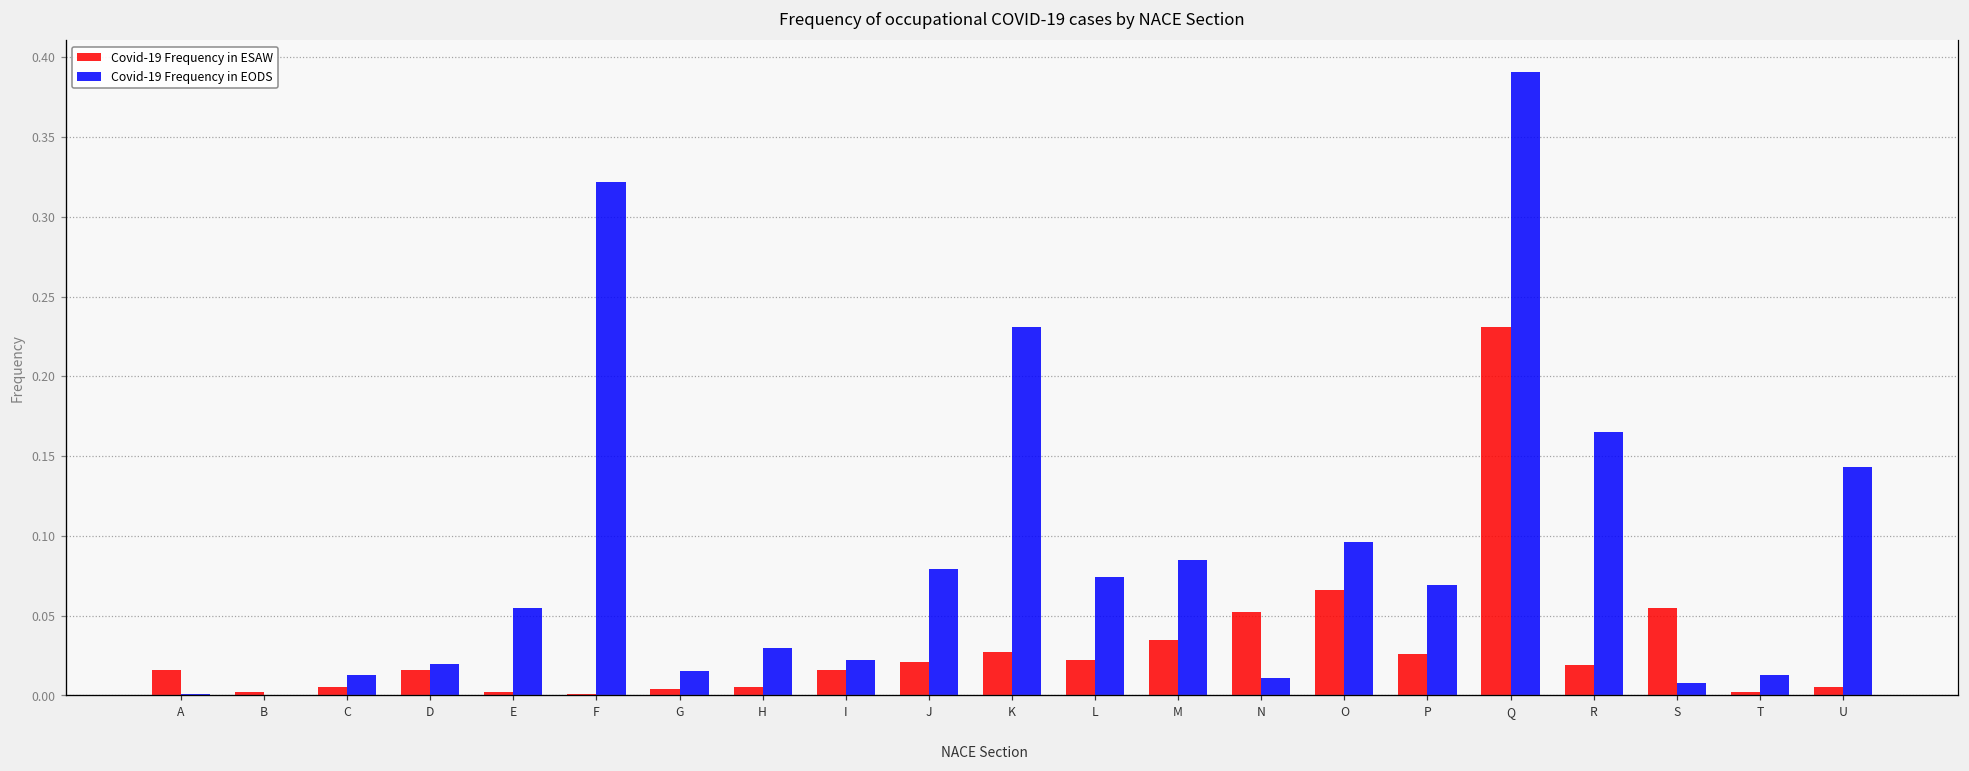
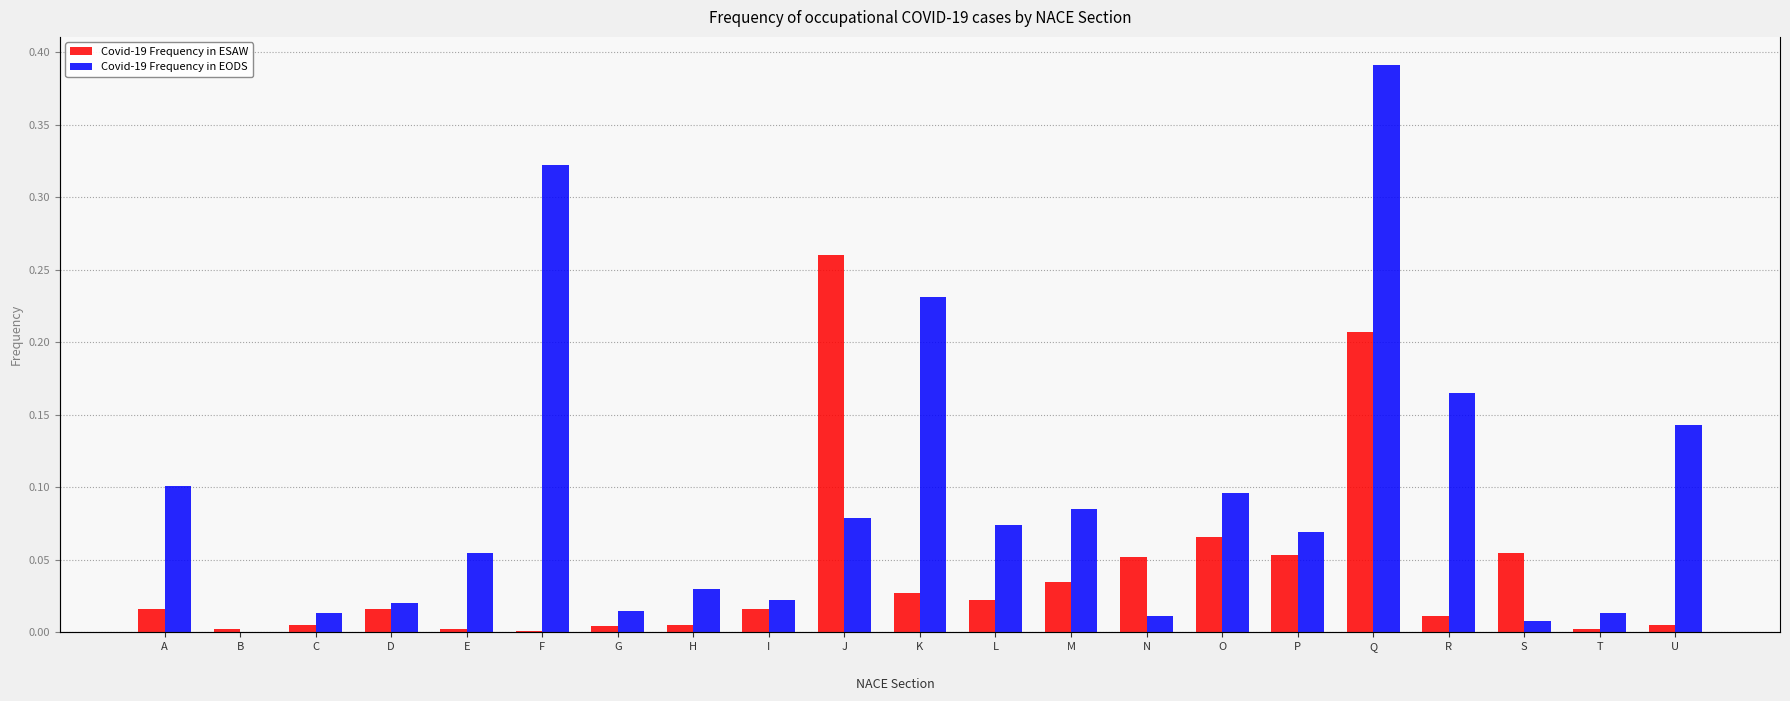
  {
    "Covid-19 Frequency in ESAW": {
      "A": 0.016,
      "B": 0.002,
      "C": 0.005,
      "D": 0.016,
      "E": 0.002,
      "G": 0.004,
      "H": 0.005,
      "I": 0.016,
-     "J": 0.021,
+     "J": 0.260,
      "K": 0.027,
      "L": 0.022,
      "M": 0.035,
      "N": 0.052,
      "O": 0.066,
-     "P": 0.026,
-     "Q": 0.231,
-     "R": 0.019,
+     "P": 0.053,
+     "Q": 0.207,
+     "R": 0.011,
      "S": 0.055,
      "T": 0.002,
      "U": 0.005
    },
    "Covid-19 Frequency in EODS": {
-     "A": 0.001,
+     "A": 0.101,
      "B": 0.000,
      "C": 0.013,
      "D": 0.020,
      "E": 0.055,
      "F": 0.322,
      "G": 0.015,
      "H": 0.030,
      "I": 0.022,
      "J": 0.079,
      "K": 0.231,
      "L": 0.074,
      "M": 0.085,
      "N": 0.011,
      "O": 0.096,
      "P": 0.069,
      "Q": 0.391,
      "R": 0.165,
      "S": 0.008,
      "T": 0.013,
      "U": 0.143
    }
  }
